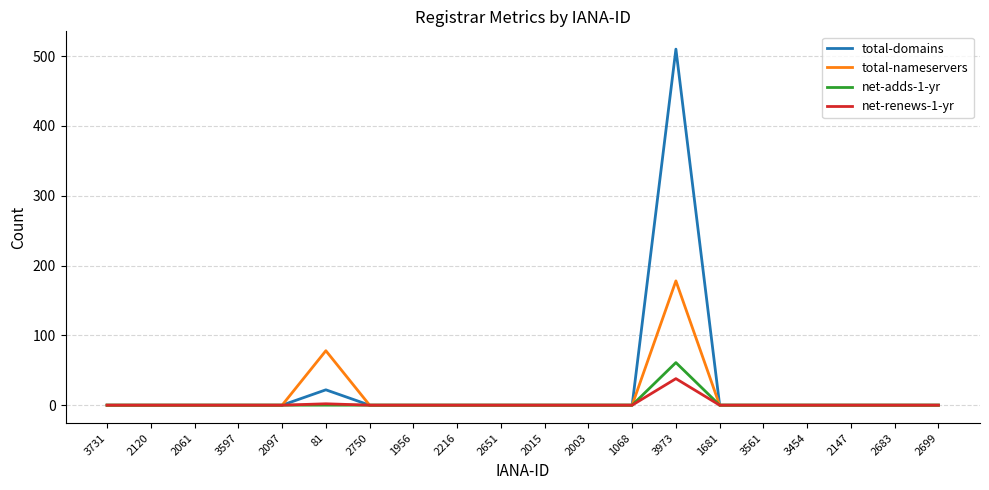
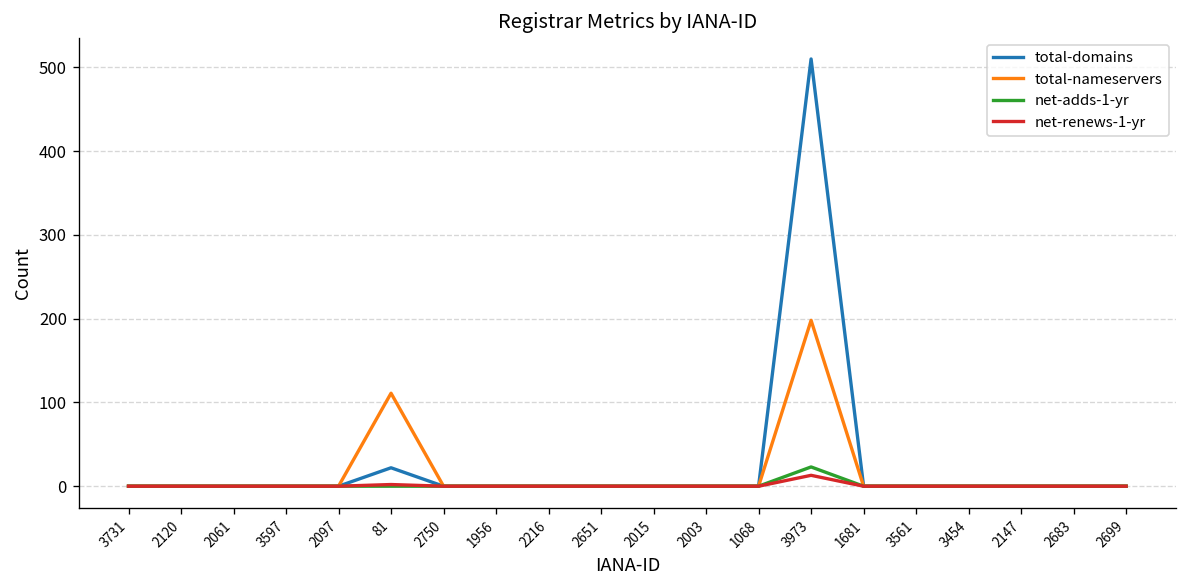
  {
    "total-domains": {
      "81": 20,
      "3973": 510
    },
    "total-nameservers": {
-     "81": 80,
-     "3973": 180
+     "81": 110,
+     "3973": 200
    },
    "net-adds-1-yr": {
-     "3973": 60
+     "3973": 20
    },
    "net-renews-1-yr": {
-     "3973": 40
+     "3973": 10
    }
  }
